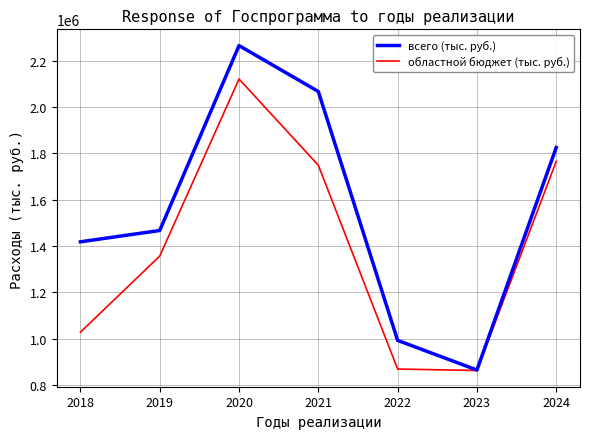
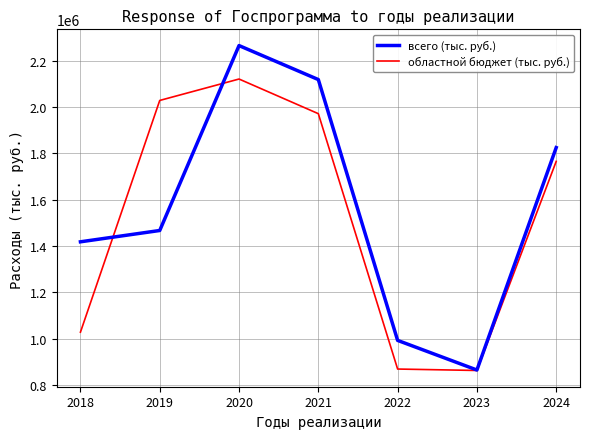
  {
    "всего (тыс. руб.)": {
      "2018": 1420000,
      "2019": 1470000,
      "2020": 2260000,
-     "2021": 2070000,
+     "2021": 2120000,
      "2022": 990000,
      "2024": 1820000
    },
    "областной бюджет (тыс. руб.)": {
      "2018": 1030000,
-     "2019": 1360000,
+     "2019": 2030000,
      "2020": 2120000,
-     "2021": 1750000,
+     "2021": 1970000,
      "2022": 870000,
      "2024": 1760000
    }
  }
